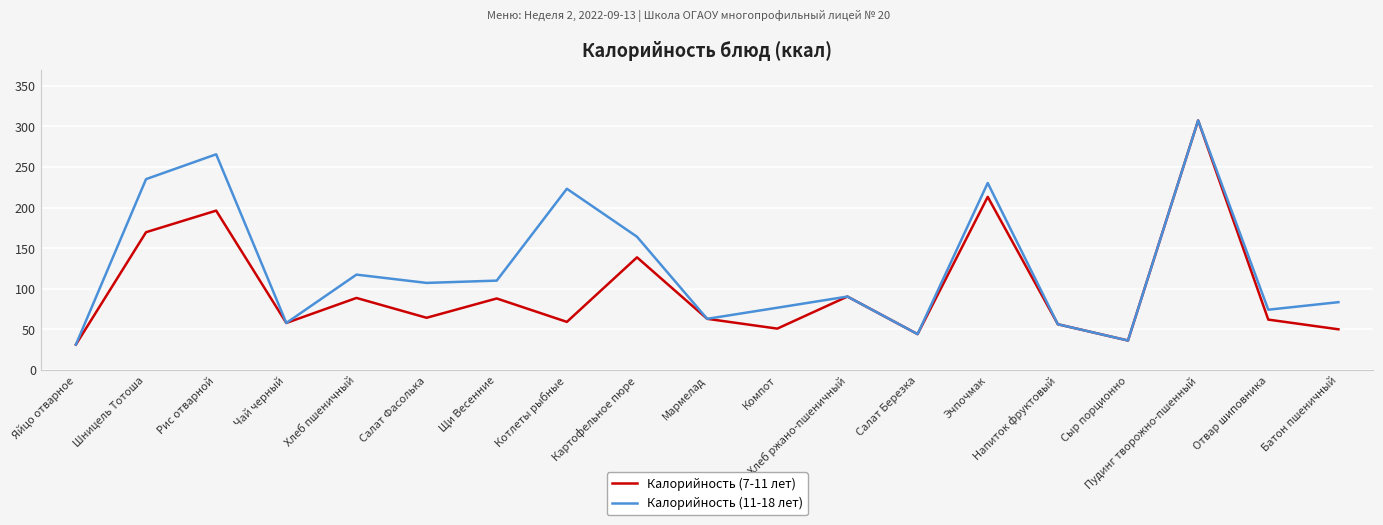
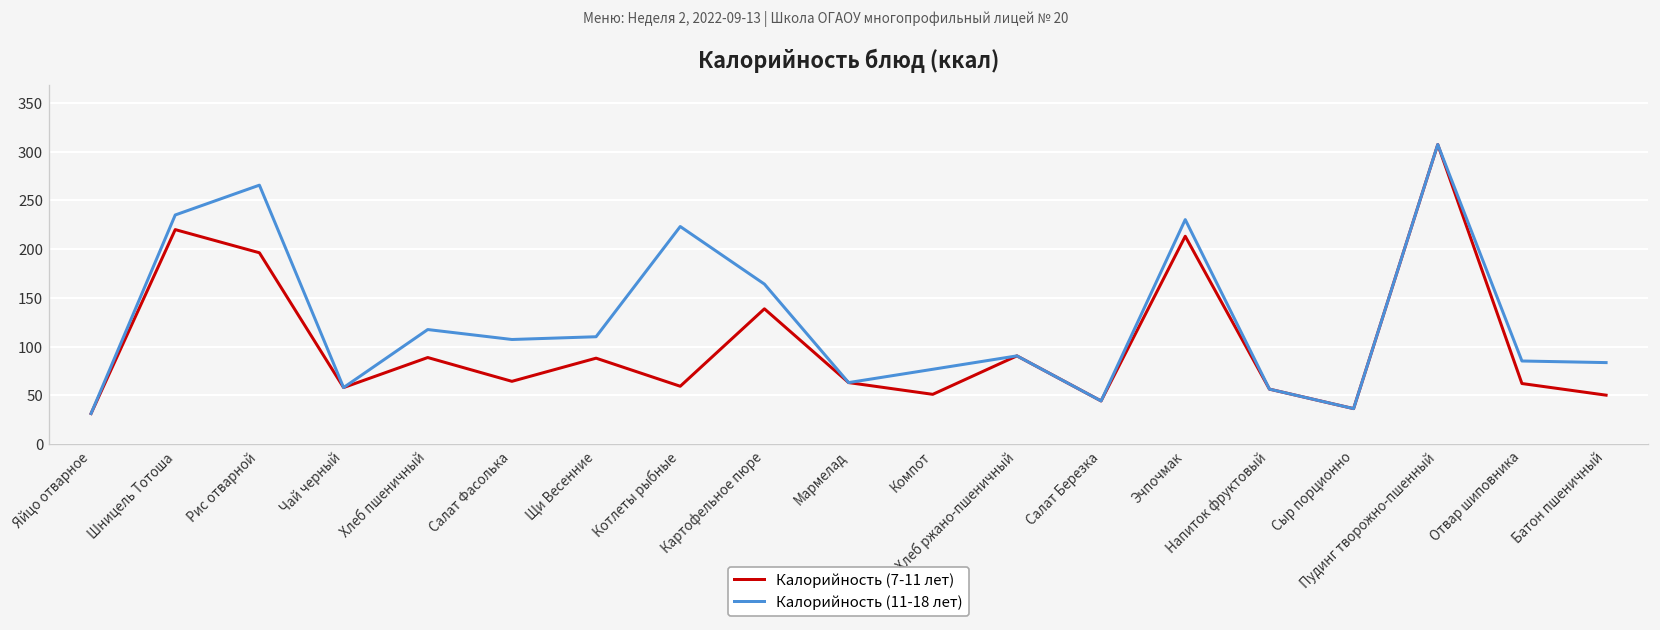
  {
    "Калорийность (7-11 лет)": {
-     "Шницель Тотоша": 170,
+     "Шницель Тотоша": 220,
      "Рис отварной": 200,
      "Хлеб пшеничный": 90,
      "Салат Фасолька": 60,
      "Щи Весенние": 90,
      "Котлеты рыбные": 60,
      "Картофельное пюре": 140,
      "Компот": 50,
      "Эчпочмак": 210,
      "Отвар шиповника": 60,
      "Батон пшеничный": 50
    },
    "Калорийность (11-18 лет)": {
      "Шницель Тотоша": 240,
      "Рис отварной": 270,
      "Хлеб пшеничный": 120,
      "Салат Фасолька": 110,
      "Щи Весенние": 110,
      "Котлеты рыбные": 220,
      "Картофельное пюре": 160,
      "Компот": 80,
      "Эчпочмак": 230,
-     "Отвар шиповника": 70,
+     "Отвар шиповника": 90,
      "Батон пшеничный": 80
    }
  }
